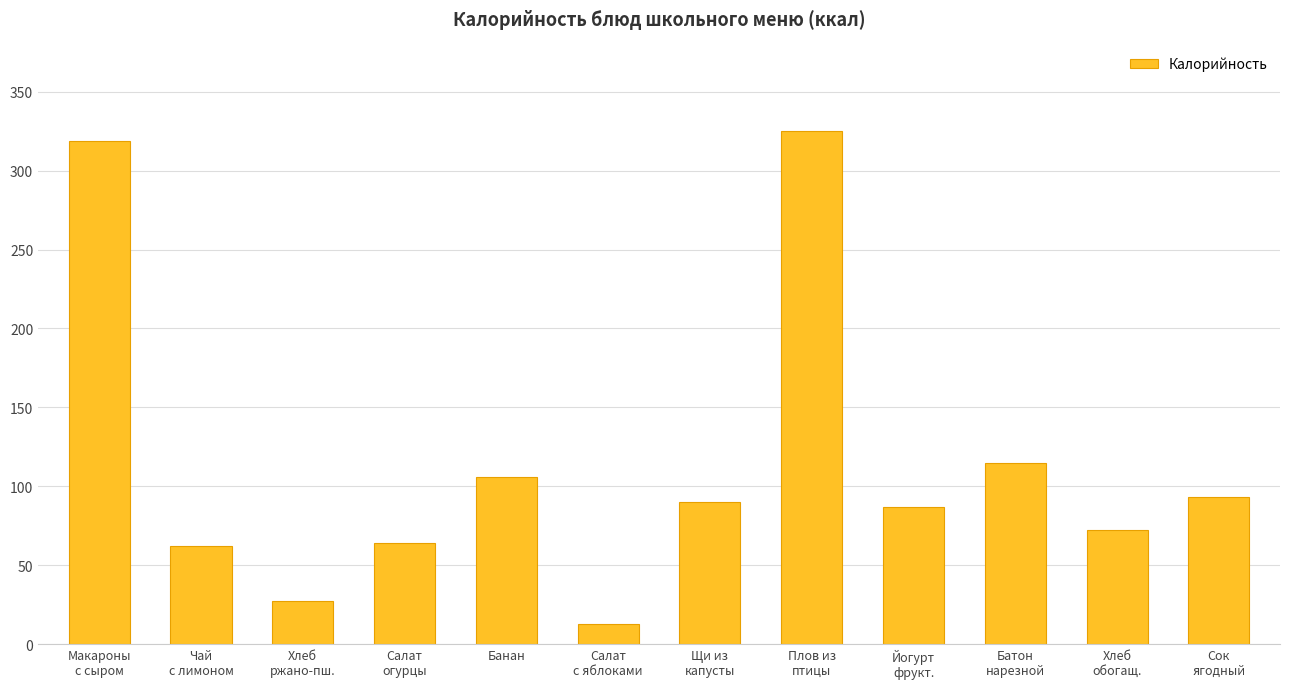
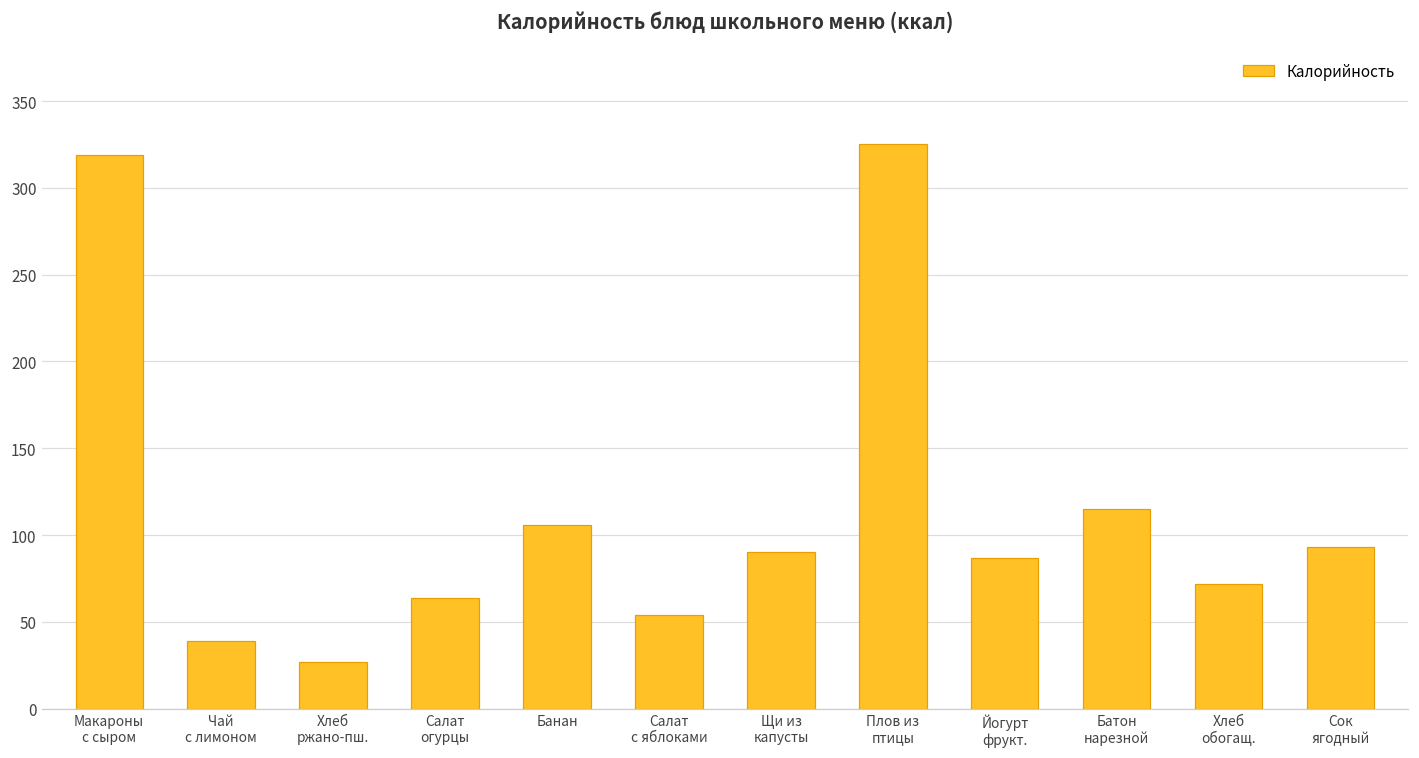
  {
    "Макароны с сыром": 319,
-   "Чай с лимоном": 62,
+   "Чай с лимоном": 39,
    "Хлеб ржано-пш.": 27,
    "Салат огурцы": 64,
    "Банан": 106,
-   "Салат с яблоками": 13,
+   "Салат с яблоками": 54,
    "Щи из капусты": 90,
    "Плов из птицы": 325,
    "Йогурт фрукт.": 87,
    "Батон нарезной": 115,
    "Хлеб обогащ.": 72,
    "Сок ягодный": 93
  }
